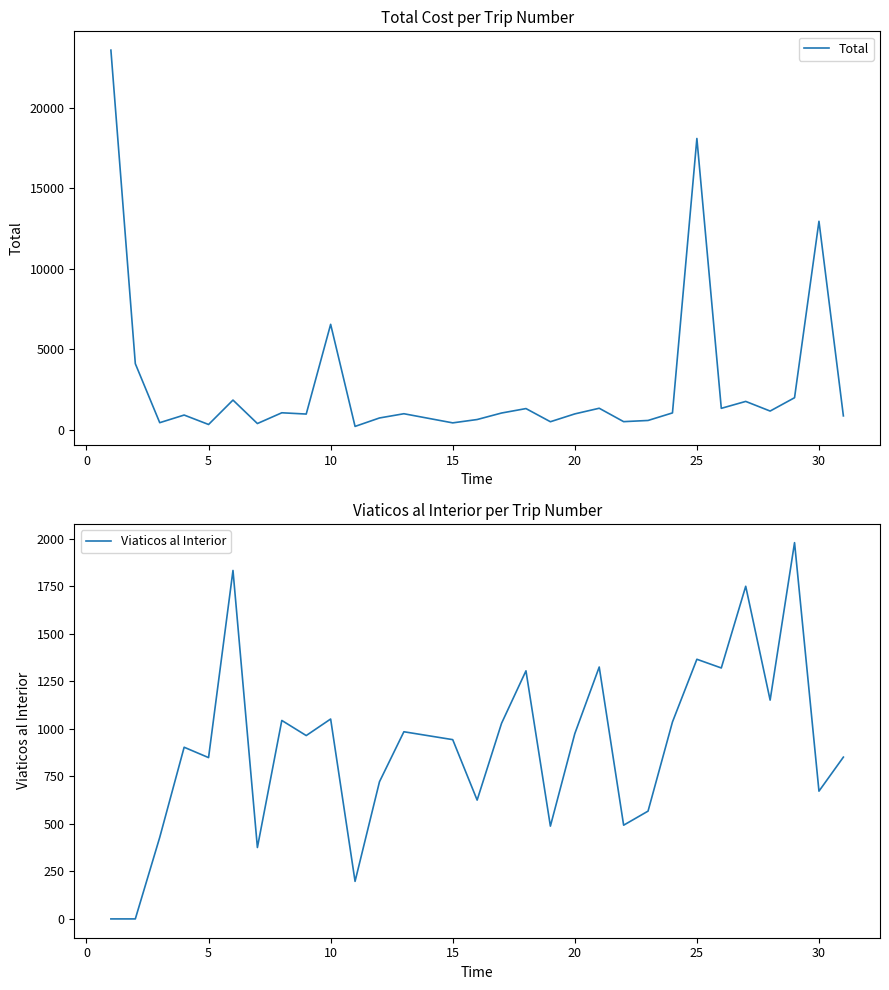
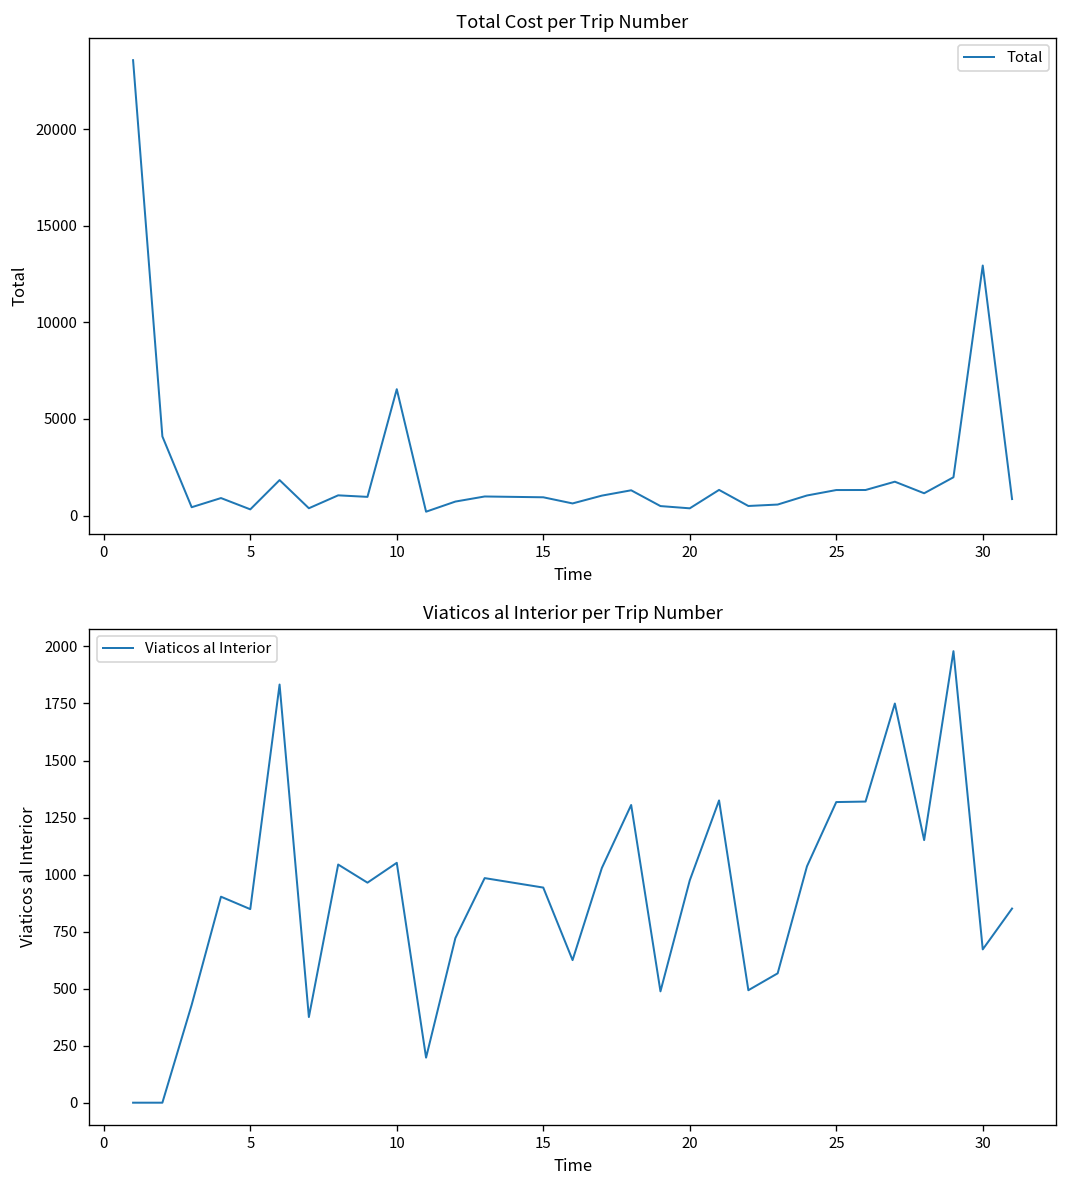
  {
    "Total Cost per Trip Number": {
      "5": 300,
      "10": 6500,
-     "15": 400,
-     "20": 1000,
-     "25": 18100,
+     "15": 900,
+     "20": 400,
+     "25": 1300,
      "30": 12900
    },
    "Viaticos al Interior per Trip Number": {
      "5": 850,
      "10": 1050,
      "15": 940,
      "20": 970,
-     "25": 1370,
+     "25": 1320,
      "30": 670
    }
  }
